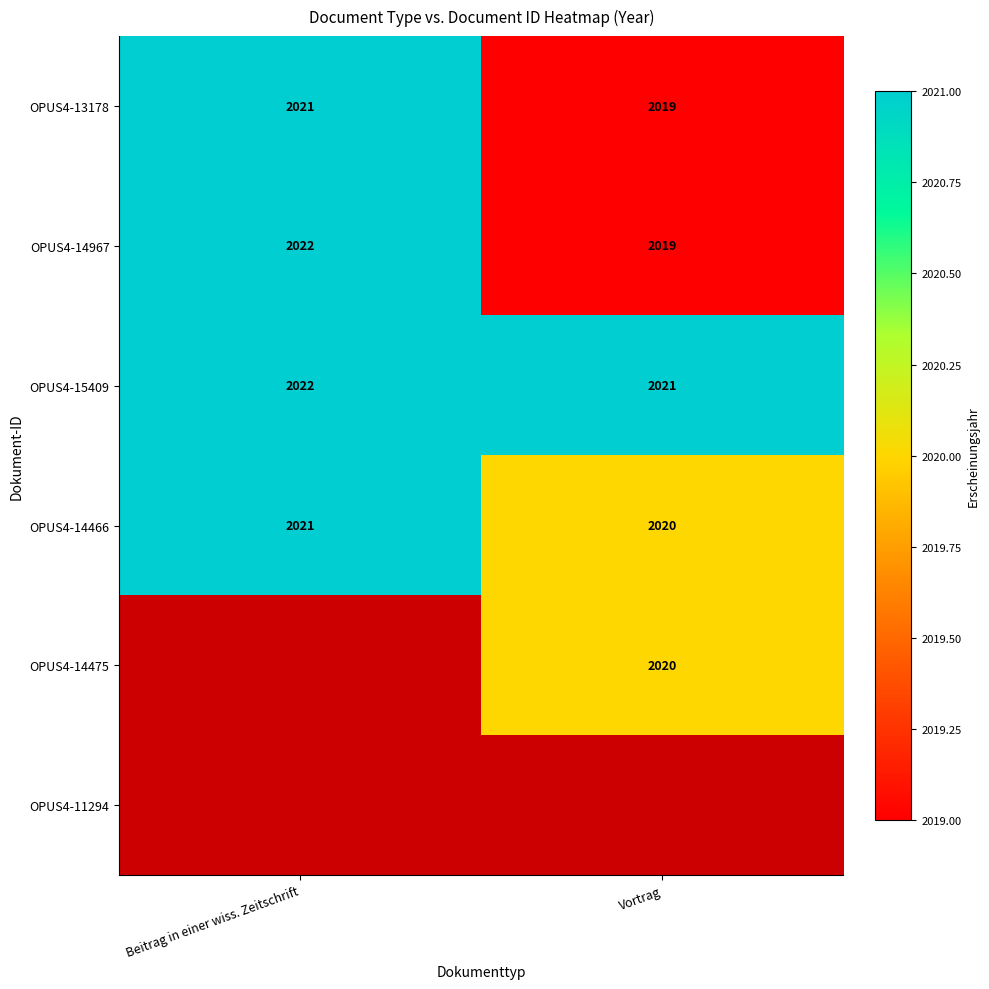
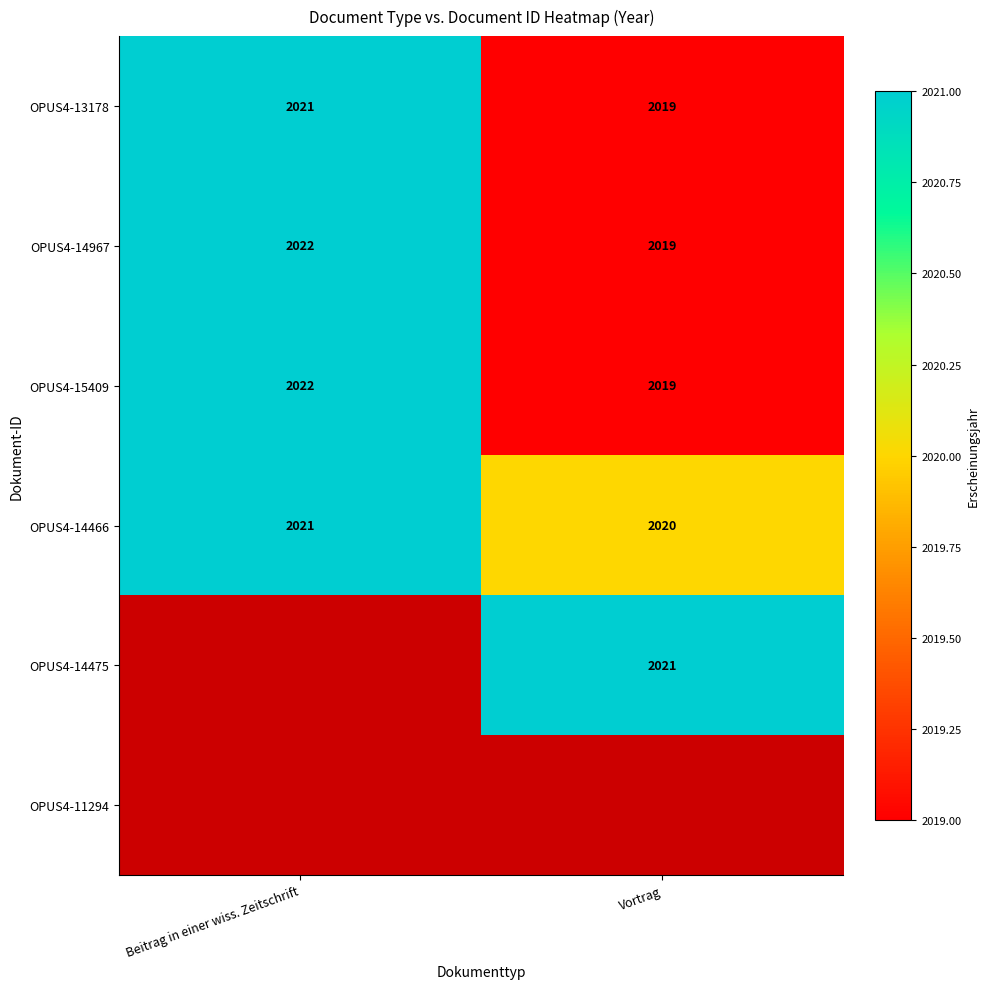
  {
    "OPUS4-13178": {
      "Beitrag in einer wiss. Zeitschrift": 2021,
      "Vortrag": 2019
    },
    "OPUS4-14967": {
      "Beitrag in einer wiss. Zeitschrift": 2022,
      "Vortrag": 2019
    },
    "OPUS4-15409": {
      "Beitrag in einer wiss. Zeitschrift": 2022,
-     "Vortrag": 2021
+     "Vortrag": 2019
    },
    "OPUS4-14466": {
      "Beitrag in einer wiss. Zeitschrift": 2021,
      "Vortrag": 2020
    },
    "OPUS4-14475": {
-     "Vortrag": 2020
+     "Vortrag": 2021
    }
  }
